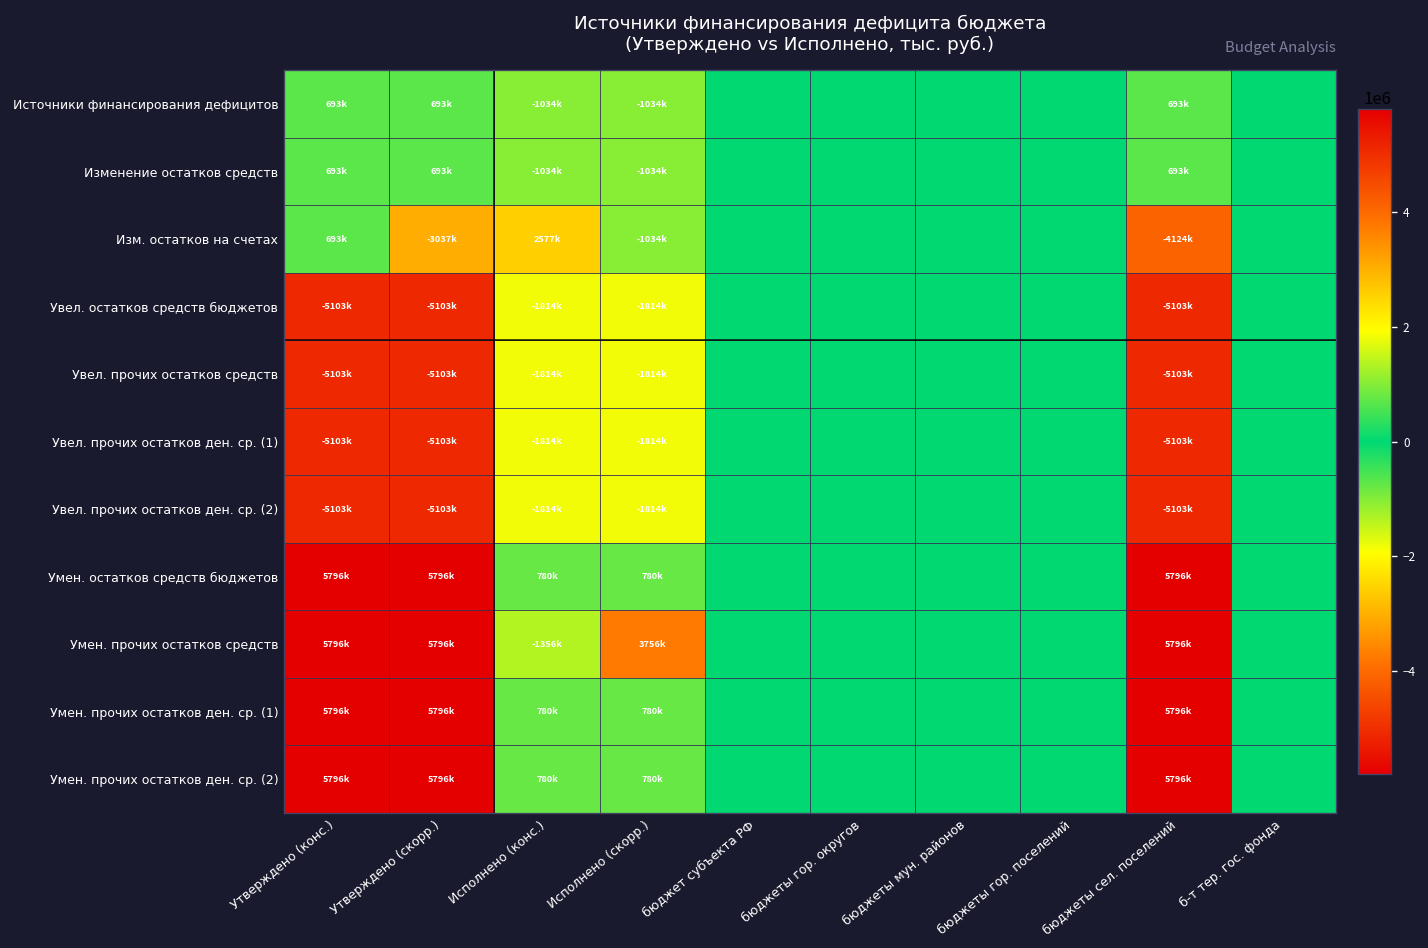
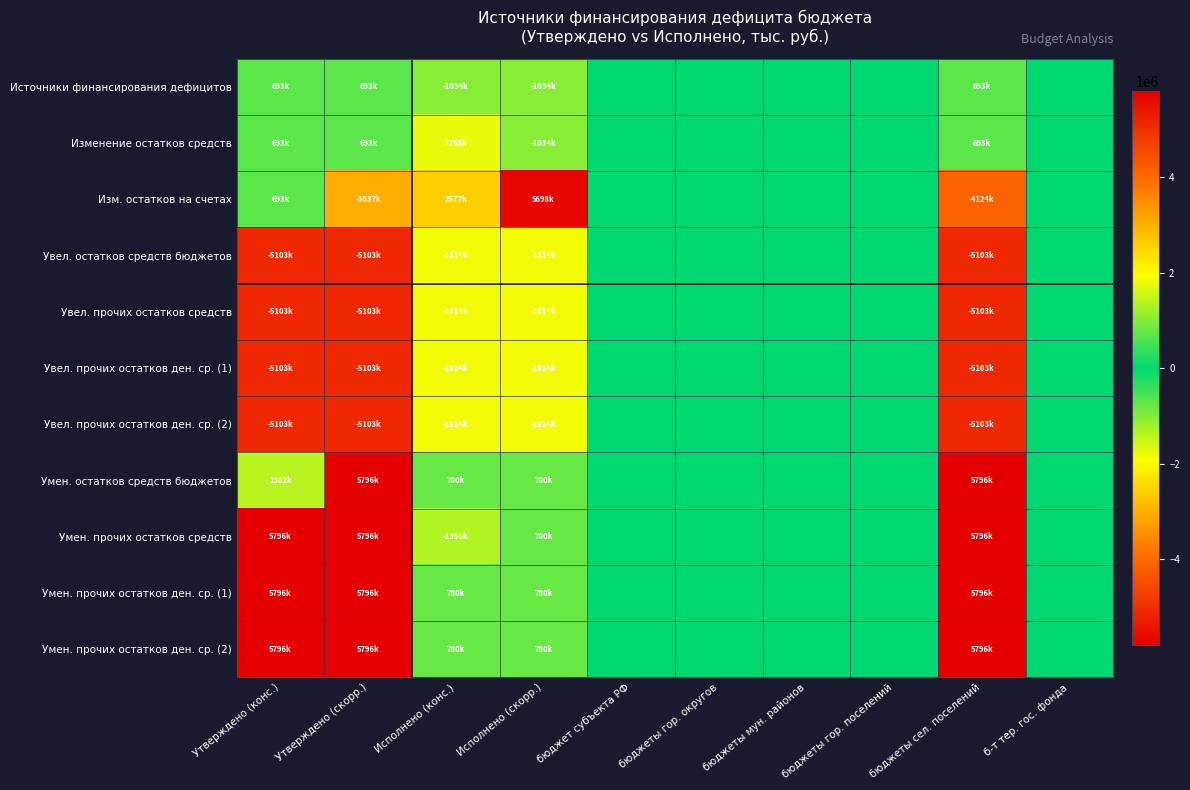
  {
    "Источники финансирования дефицитов": {
      "Утверждено (конс.)": "693k",
      "Утверждено (скорр.)": "693k",
      "Исполнено (конс.)": "-1034k",
      "Исполнено (скорр.)": "-1034k",
      "бюджеты сел. поселений": "693k"
    },
    "Изменение остатков средств": {
      "Утверждено (конс.)": "693k",
      "Утверждено (скорр.)": "693k",
-     "Исполнено (конс.)": "-1034k",
+     "Исполнено (конс.)": "1755k",
      "Исполнено (скорр.)": "-1034k",
      "бюджеты сел. поселений": "693k"
    },
    "Изм. остатков на счетах": {
      "Утверждено (конс.)": "693k",
      "Утверждено (скорр.)": "-3037k",
      "Исполнено (конс.)": "2577k",
-     "Исполнено (скорр.)": "-1034k",
+     "Исполнено (скорр.)": "5698k",
      "бюджеты сел. поселений": "-4124k"
    },
    "Увел. остатков средств бюджетов": {
      "Утверждено (конс.)": "-5103k",
      "Утверждено (скорр.)": "-5103k",
      "Исполнено (конс.)": "-1814k",
      "Исполнено (скорр.)": "-1814k",
      "бюджеты сел. поселений": "-5103k"
    },
    "Увел. прочих остатков средств": {
      "Утверждено (конс.)": "-5103k",
      "Утверждено (скорр.)": "-5103k",
      "Исполнено (конс.)": "-1814k",
      "Исполнено (скорр.)": "-1814k",
      "бюджеты сел. поселений": "-5103k"
    },
    "Увел. прочих остатков ден. ср. (1)": {
      "Утверждено (конс.)": "-5103k",
      "Утверждено (скорр.)": "-5103k",
      "Исполнено (конс.)": "-1814k",
      "Исполнено (скорр.)": "-1814k",
      "бюджеты сел. поселений": "-5103k"
    },
    "Увел. прочих остатков ден. ср. (2)": {
      "Утверждено (конс.)": "-5103k",
      "Утверждено (скорр.)": "-5103k",
      "Исполнено (конс.)": "-1814k",
      "Исполнено (скорр.)": "-1814k",
      "бюджеты сел. поселений": "-5103k"
    },
    "Умен. остатков средств бюджетов": {
-     "Утверждено (конс.)": "5796k",
+     "Утверждено (конс.)": "1381k",
      "Утверждено (скорр.)": "5796k",
      "Исполнено (конс.)": "780k",
      "Исполнено (скорр.)": "780k",
      "бюджеты сел. поселений": "5796k"
    },
    "Умен. прочих остатков средств": {
      "Утверждено (конс.)": "5796k",
      "Утверждено (скорр.)": "5796k",
      "Исполнено (конс.)": "-1356k",
-     "Исполнено (скорр.)": "3756k",
+     "Исполнено (скорр.)": "780k",
      "бюджеты сел. поселений": "5796k"
    },
    "Умен. прочих остатков ден. ср. (1)": {
      "Утверждено (конс.)": "5796k",
      "Утверждено (скорр.)": "5796k",
      "Исполнено (конс.)": "780k",
      "Исполнено (скорр.)": "780k",
      "бюджеты сел. поселений": "5796k"
    },
    "Умен. прочих остатков ден. ср. (2)": {
      "Утверждено (конс.)": "5796k",
      "Утверждено (скорр.)": "5796k",
      "Исполнено (конс.)": "780k",
      "Исполнено (скорр.)": "780k",
      "бюджеты сел. поселений": "5796k"
    }
  }
